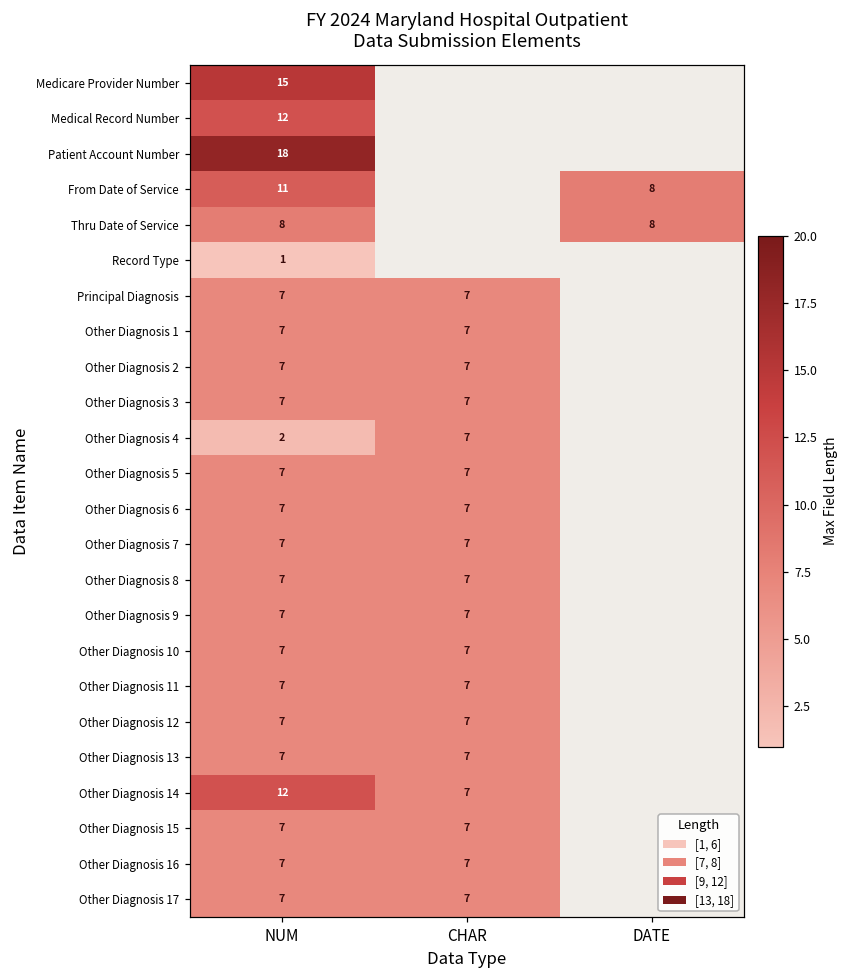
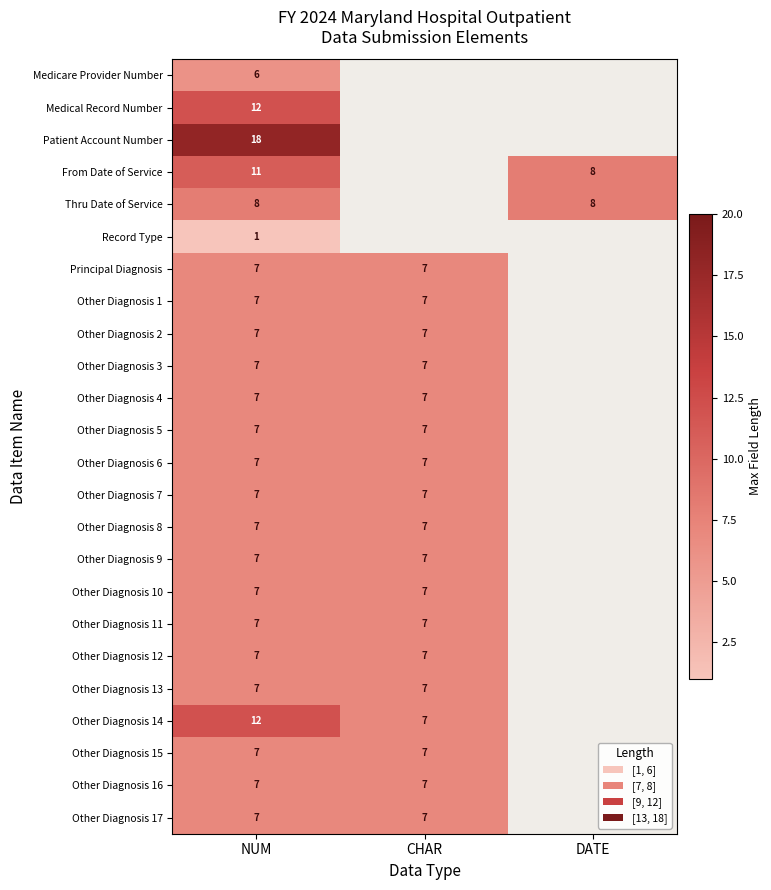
  {
    "Medicare Provider Number": {
-     "NUM": 15
+     "NUM": 6
    },
    "Medical Record Number": {
      "NUM": 12
    },
    "Patient Account Number": {
      "NUM": 18
    },
    "From Date of Service": {
      "NUM": 11,
      "DATE": 8
    },
    "Thru Date of Service": {
      "NUM": 8,
      "DATE": 8
    },
    "Record Type": {
      "NUM": 1
    },
    "Principal Diagnosis": {
      "NUM": 7,
      "CHAR": 7
    },
    "Other Diagnosis 1": {
      "NUM": 7,
      "CHAR": 7
    },
    "Other Diagnosis 2": {
      "NUM": 7,
      "CHAR": 7
    },
    "Other Diagnosis 3": {
      "NUM": 7,
      "CHAR": 7
    },
    "Other Diagnosis 4": {
-     "NUM": 2,
+     "NUM": 7,
      "CHAR": 7
    },
    "Other Diagnosis 5": {
      "NUM": 7,
      "CHAR": 7
    },
    "Other Diagnosis 6": {
      "NUM": 7,
      "CHAR": 7
    },
    "Other Diagnosis 7": {
      "NUM": 7,
      "CHAR": 7
    },
    "Other Diagnosis 8": {
      "NUM": 7,
      "CHAR": 7
    },
    "Other Diagnosis 9": {
      "NUM": 7,
      "CHAR": 7
    },
    "Other Diagnosis 10": {
      "NUM": 7,
      "CHAR": 7
    },
    "Other Diagnosis 11": {
      "NUM": 7,
      "CHAR": 7
    },
    "Other Diagnosis 12": {
      "NUM": 7,
      "CHAR": 7
    },
    "Other Diagnosis 13": {
      "NUM": 7,
      "CHAR": 7
    },
    "Other Diagnosis 14": {
      "NUM": 12,
      "CHAR": 7
    },
    "Other Diagnosis 15": {
      "NUM": 7,
      "CHAR": 7
    },
    "Other Diagnosis 16": {
      "NUM": 7,
      "CHAR": 7
    },
    "Other Diagnosis 17": {
      "NUM": 7,
      "CHAR": 7
    }
  }
